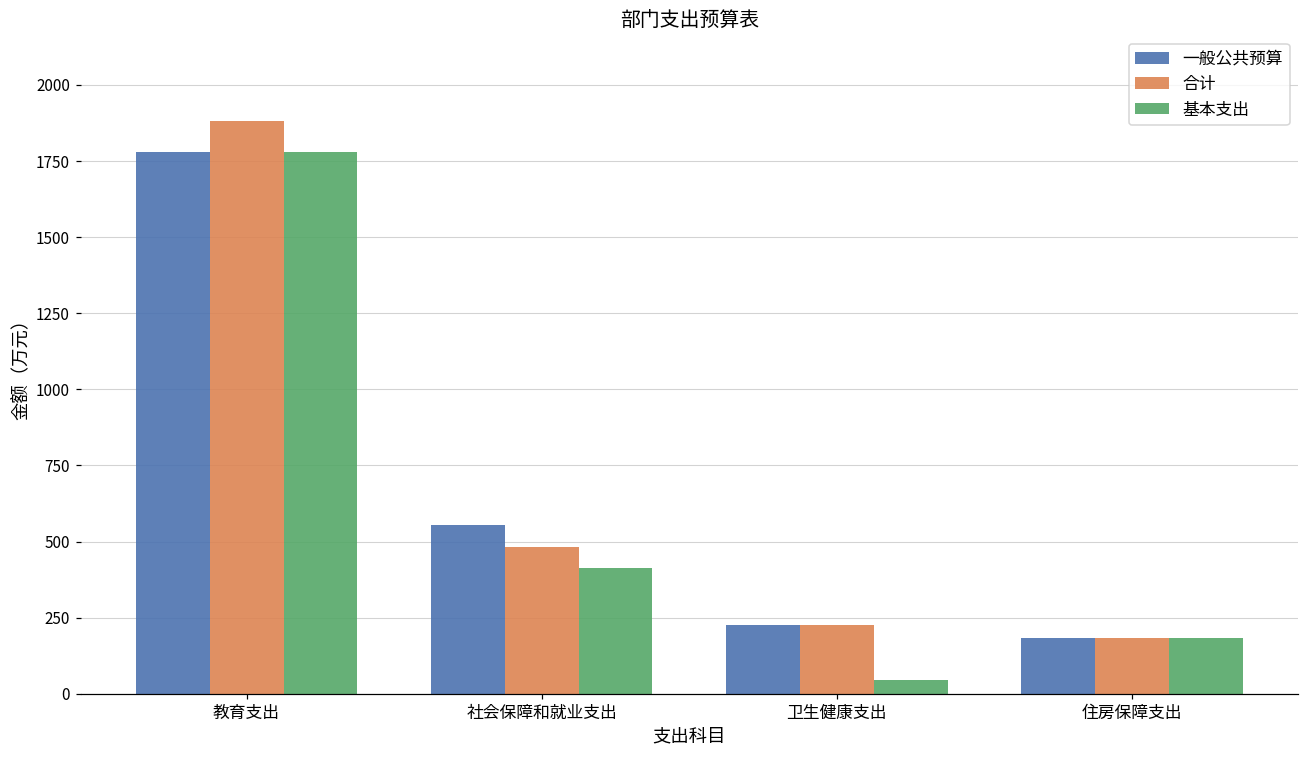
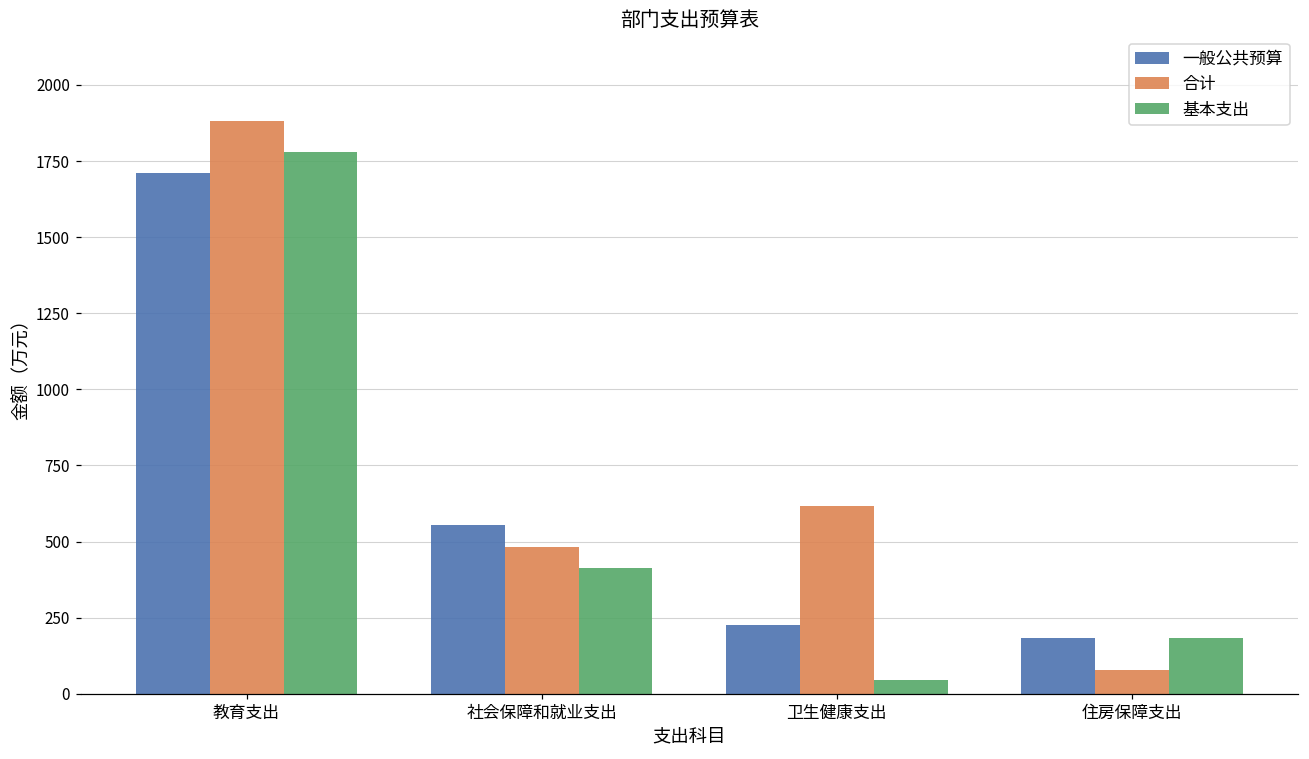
  {
    "一般公共预算": {
-     "教育支出": 1780,
+     "教育支出": 1710,
      "社会保障和就业支出": 560,
      "卫生健康支出": 230,
      "住房保障支出": 180
    },
    "合计": {
      "教育支出": 1880,
      "社会保障和就业支出": 480,
-     "卫生健康支出": 230,
-     "住房保障支出": 180
+     "卫生健康支出": 620,
+     "住房保障支出": 80
    },
    "基本支出": {
      "教育支出": 1780,
      "社会保障和就业支出": 410,
      "卫生健康支出": 50,
      "住房保障支出": 180
    }
  }
